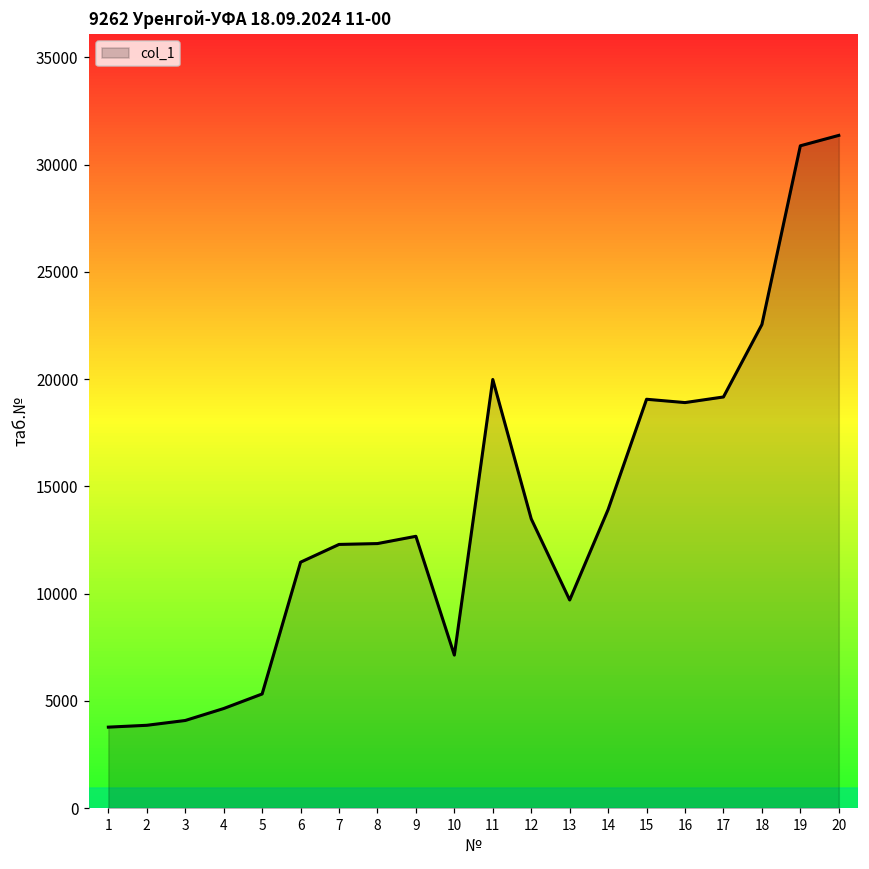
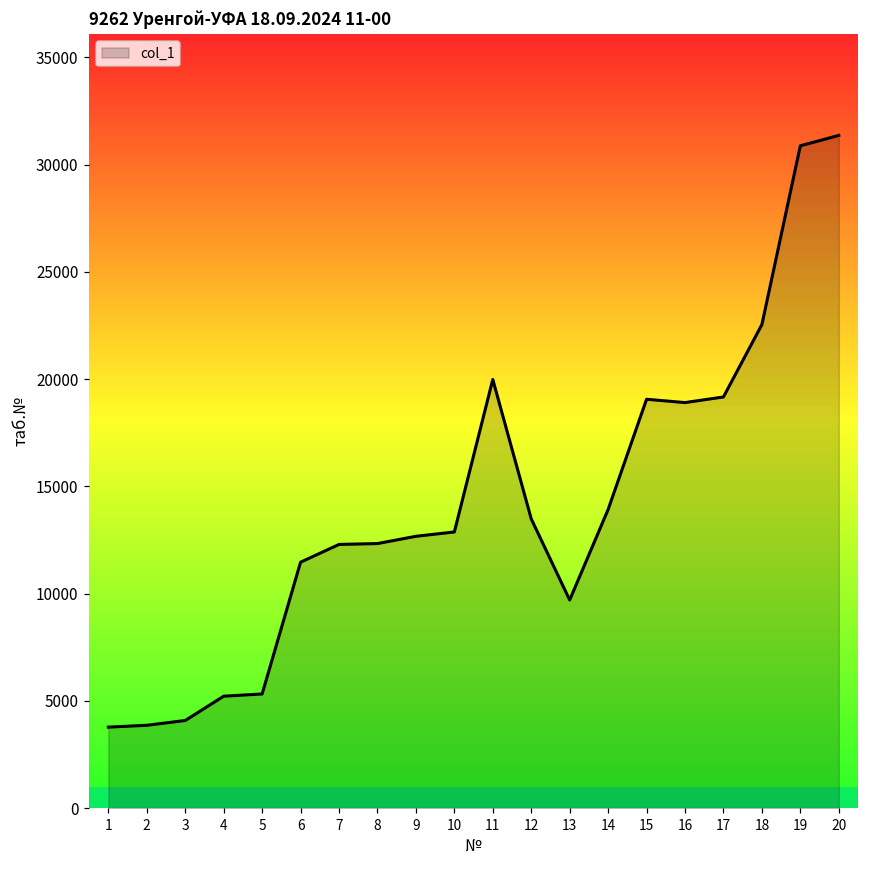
  {
    "1": 3800,
    "2": 3900,
    "3": 4100,
-   "4": 4600,
+   "4": 5200,
    "5": 5300,
    "6": 11500,
    "7": 12300,
    "8": 12300,
    "9": 12700,
-   "10": 7100,
+   "10": 12900,
    "11": 20000,
    "12": 13500,
    "13": 9700,
    "14": 13900,
    "15": 19100,
    "16": 18900,
    "17": 19200,
    "18": 22500,
    "19": 30900,
    "20": 31400
  }
